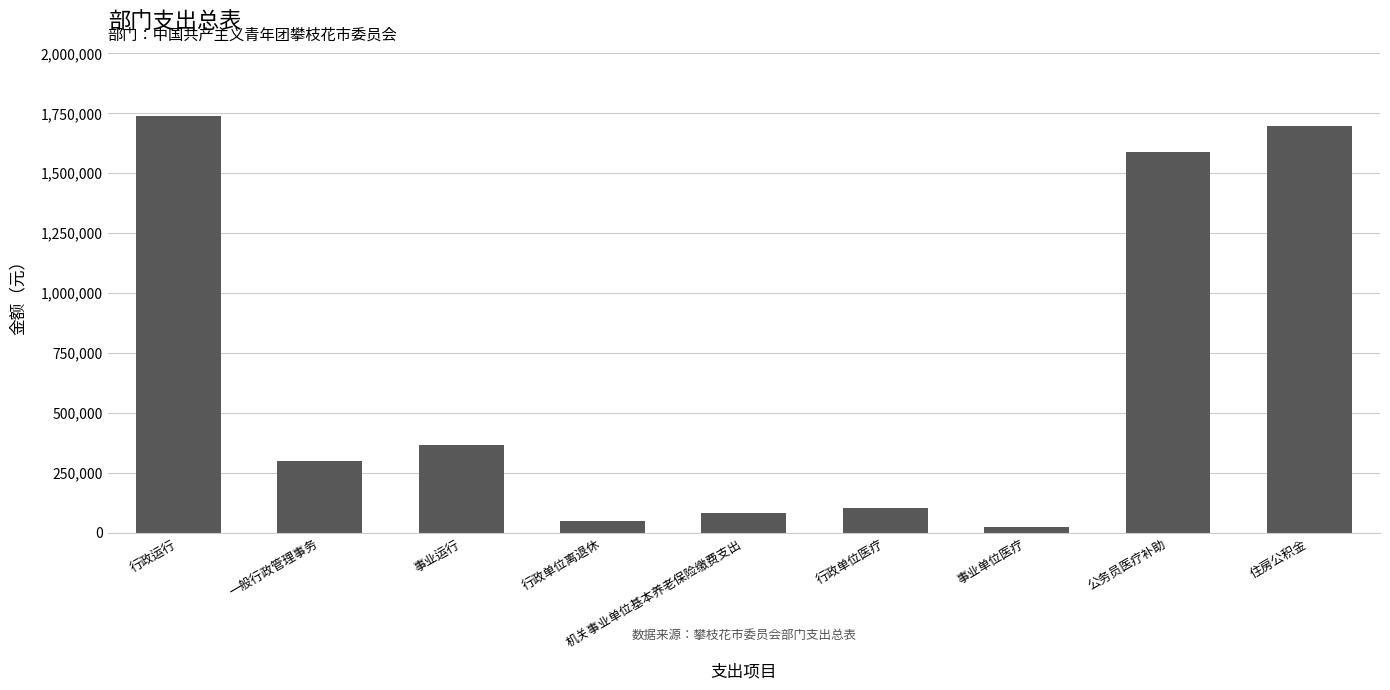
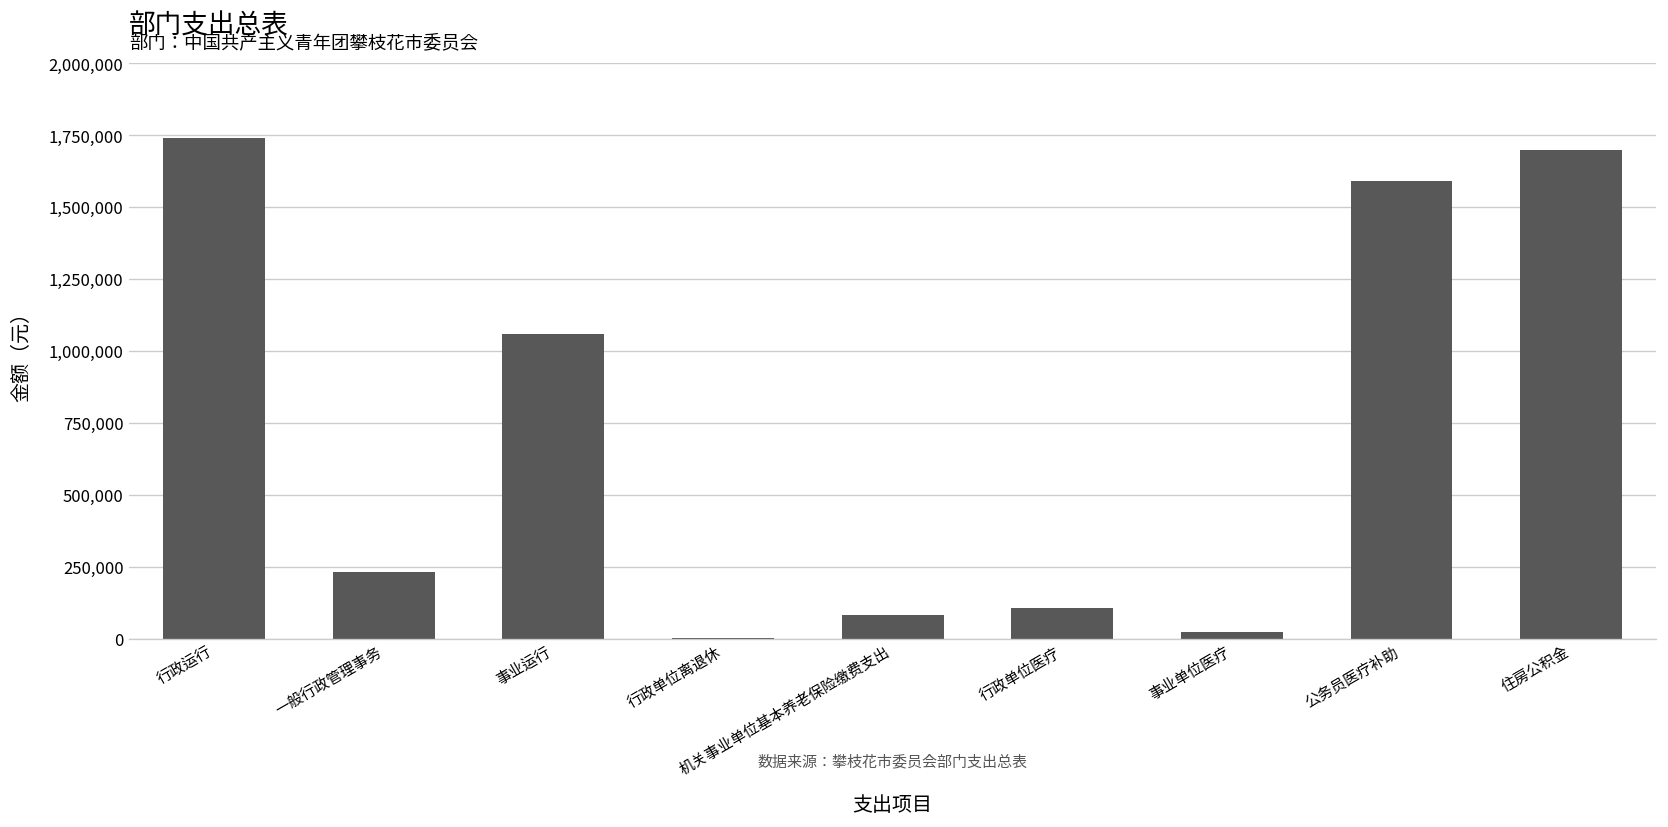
  {
    "行政运行": "1,740,000",
-   "一般行政管理事务": "300,000",
-   "事业运行": "370,000",
-   "行政单位离退休": "50,000",
+   "一般行政管理事务": "230,000",
+   "事业运行": "1,060,000",
+   "行政单位离退休": "0",
    "机关事业单位基本养老保险缴费支出": "80,000",
    "行政单位医疗": "110,000",
    "事业单位医疗": "20,000",
    "公务员医疗补助": "1,590,000",
    "住房公积金": "1,700,000"
  }
